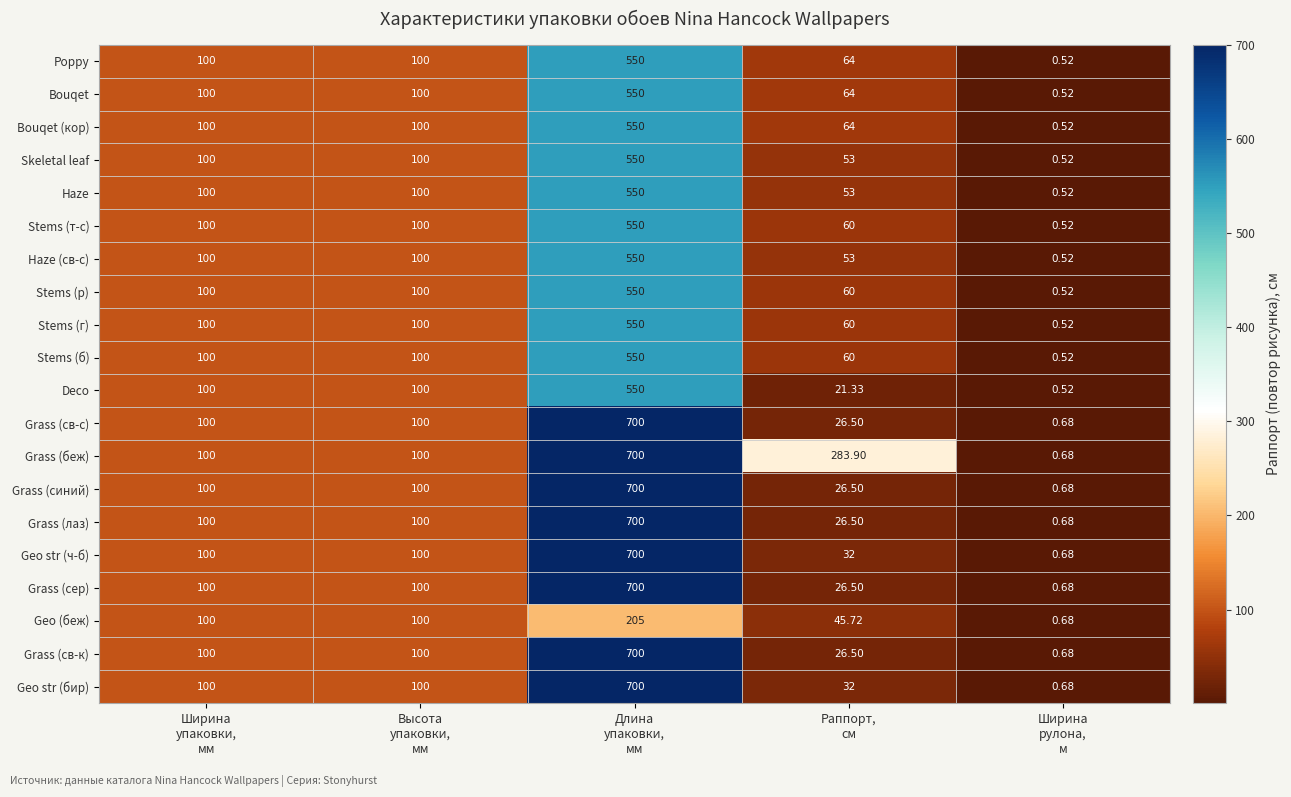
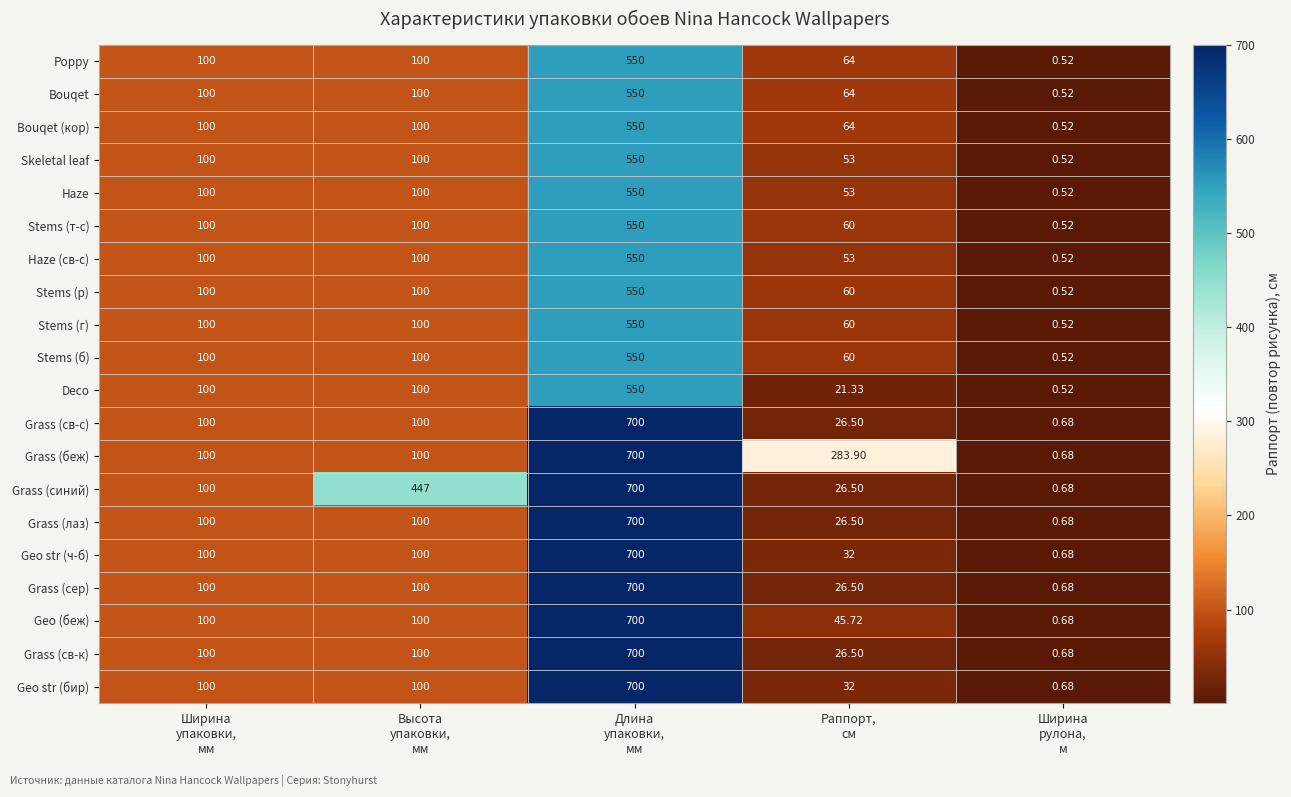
  {
    "Poppy": {
      "Ширина упаковки, мм": 100,
      "Высота упаковки, мм": 100,
      "Длина упаковки, мм": 550,
      "Раппорт, см": 64,
      "Ширина рулона, м": 0.52
    },
    "Bouqet": {
      "Ширина упаковки, мм": 100,
      "Высота упаковки, мм": 100,
      "Длина упаковки, мм": 550,
      "Раппорт, см": 64,
      "Ширина рулона, м": 0.52
    },
    "Bouqet (кор)": {
      "Ширина упаковки, мм": 100,
      "Высота упаковки, мм": 100,
      "Длина упаковки, мм": 550,
      "Раппорт, см": 64,
      "Ширина рулона, м": 0.52
    },
    "Skeletal leaf": {
      "Ширина упаковки, мм": 100,
      "Высота упаковки, мм": 100,
      "Длина упаковки, мм": 550,
      "Раппорт, см": 53,
      "Ширина рулона, м": 0.52
    },
    "Haze": {
      "Ширина упаковки, мм": 100,
      "Высота упаковки, мм": 100,
      "Длина упаковки, мм": 550,
      "Раппорт, см": 53,
      "Ширина рулона, м": 0.52
    },
    "Stems (т-с)": {
      "Ширина упаковки, мм": 100,
      "Высота упаковки, мм": 100,
      "Длина упаковки, мм": 550,
      "Раппорт, см": 60,
      "Ширина рулона, м": 0.52
    },
    "Haze (св-с)": {
      "Ширина упаковки, мм": 100,
      "Высота упаковки, мм": 100,
      "Длина упаковки, мм": 550,
      "Раппорт, см": 53,
      "Ширина рулона, м": 0.52
    },
    "Stems (р)": {
      "Ширина упаковки, мм": 100,
      "Высота упаковки, мм": 100,
      "Длина упаковки, мм": 550,
      "Раппорт, см": 60,
      "Ширина рулона, м": 0.52
    },
    "Stems (г)": {
      "Ширина упаковки, мм": 100,
      "Высота упаковки, мм": 100,
      "Длина упаковки, мм": 550,
      "Раппорт, см": 60,
      "Ширина рулона, м": 0.52
    },
    "Stems (б)": {
      "Ширина упаковки, мм": 100,
      "Высота упаковки, мм": 100,
      "Длина упаковки, мм": 550,
      "Раппорт, см": 60,
      "Ширина рулона, м": 0.52
    },
    "Deco": {
      "Ширина упаковки, мм": 100,
      "Высота упаковки, мм": 100,
      "Длина упаковки, мм": 550,
      "Раппорт, см": 21.33,
      "Ширина рулона, м": 0.52
    },
    "Grass (св-с)": {
      "Ширина упаковки, мм": 100,
      "Высота упаковки, мм": 100,
      "Длина упаковки, мм": 700,
      "Раппорт, см": 26.50,
      "Ширина рулона, м": 0.68
    },
    "Grass (беж)": {
      "Ширина упаковки, мм": 100,
      "Высота упаковки, мм": 100,
      "Длина упаковки, мм": 700,
      "Раппорт, см": 283.90,
      "Ширина рулона, м": 0.68
    },
    "Grass (синий)": {
      "Ширина упаковки, мм": 100,
-     "Высота упаковки, мм": 100,
+     "Высота упаковки, мм": 447,
      "Длина упаковки, мм": 700,
      "Раппорт, см": 26.50,
      "Ширина рулона, м": 0.68
    },
    "Grass (лаз)": {
      "Ширина упаковки, мм": 100,
      "Высота упаковки, мм": 100,
      "Длина упаковки, мм": 700,
      "Раппорт, см": 26.50,
      "Ширина рулона, м": 0.68
    },
    "Geo str (ч-б)": {
      "Ширина упаковки, мм": 100,
      "Высота упаковки, мм": 100,
      "Длина упаковки, мм": 700,
      "Раппорт, см": 32,
      "Ширина рулона, м": 0.68
    },
    "Grass (сер)": {
      "Ширина упаковки, мм": 100,
      "Высота упаковки, мм": 100,
      "Длина упаковки, мм": 700,
      "Раппорт, см": 26.50,
      "Ширина рулона, м": 0.68
    },
    "Geo (беж)": {
      "Ширина упаковки, мм": 100,
      "Высота упаковки, мм": 100,
-     "Длина упаковки, мм": 205,
+     "Длина упаковки, мм": 700,
      "Раппорт, см": 45.72,
      "Ширина рулона, м": 0.68
    },
    "Grass (св-к)": {
      "Ширина упаковки, мм": 100,
      "Высота упаковки, мм": 100,
      "Длина упаковки, мм": 700,
      "Раппорт, см": 26.50,
      "Ширина рулона, м": 0.68
    },
    "Geo str (бир)": {
      "Ширина упаковки, мм": 100,
      "Высота упаковки, мм": 100,
      "Длина упаковки, мм": 700,
      "Раппорт, см": 32,
      "Ширина рулона, м": 0.68
    }
  }
